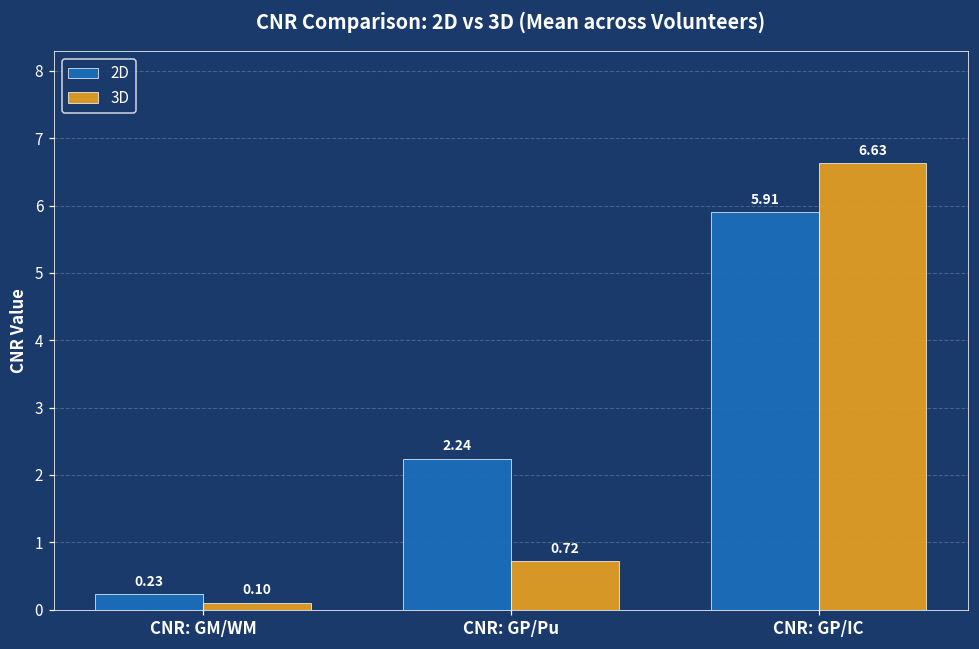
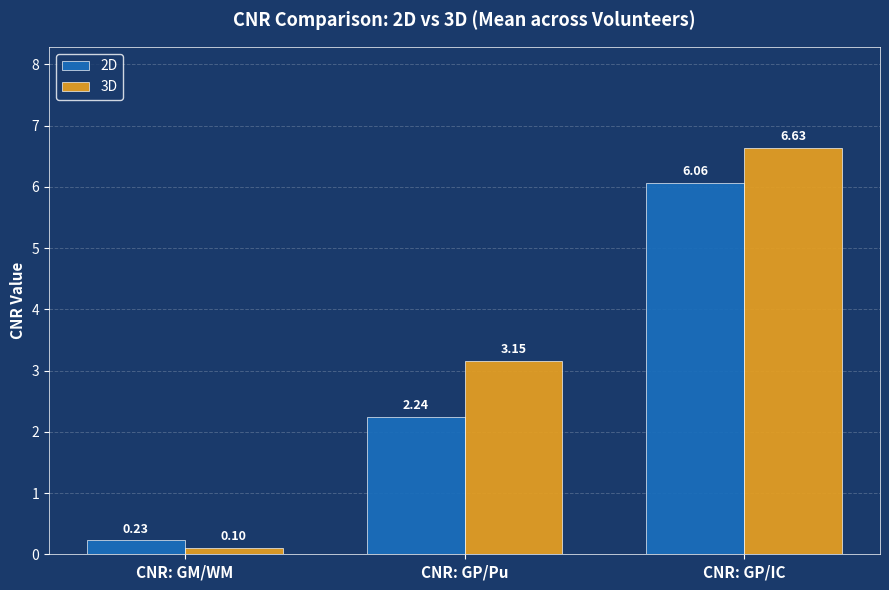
  {
    "2D": {
      "CNR: GM/WM": 0.23,
      "CNR: GP/Pu": 2.24,
-     "CNR: GP/IC": 5.91
+     "CNR: GP/IC": 6.06
    },
    "3D": {
      "CNR: GM/WM": 0.10,
-     "CNR: GP/Pu": 0.72,
+     "CNR: GP/Pu": 3.15,
      "CNR: GP/IC": 6.63
    }
  }
